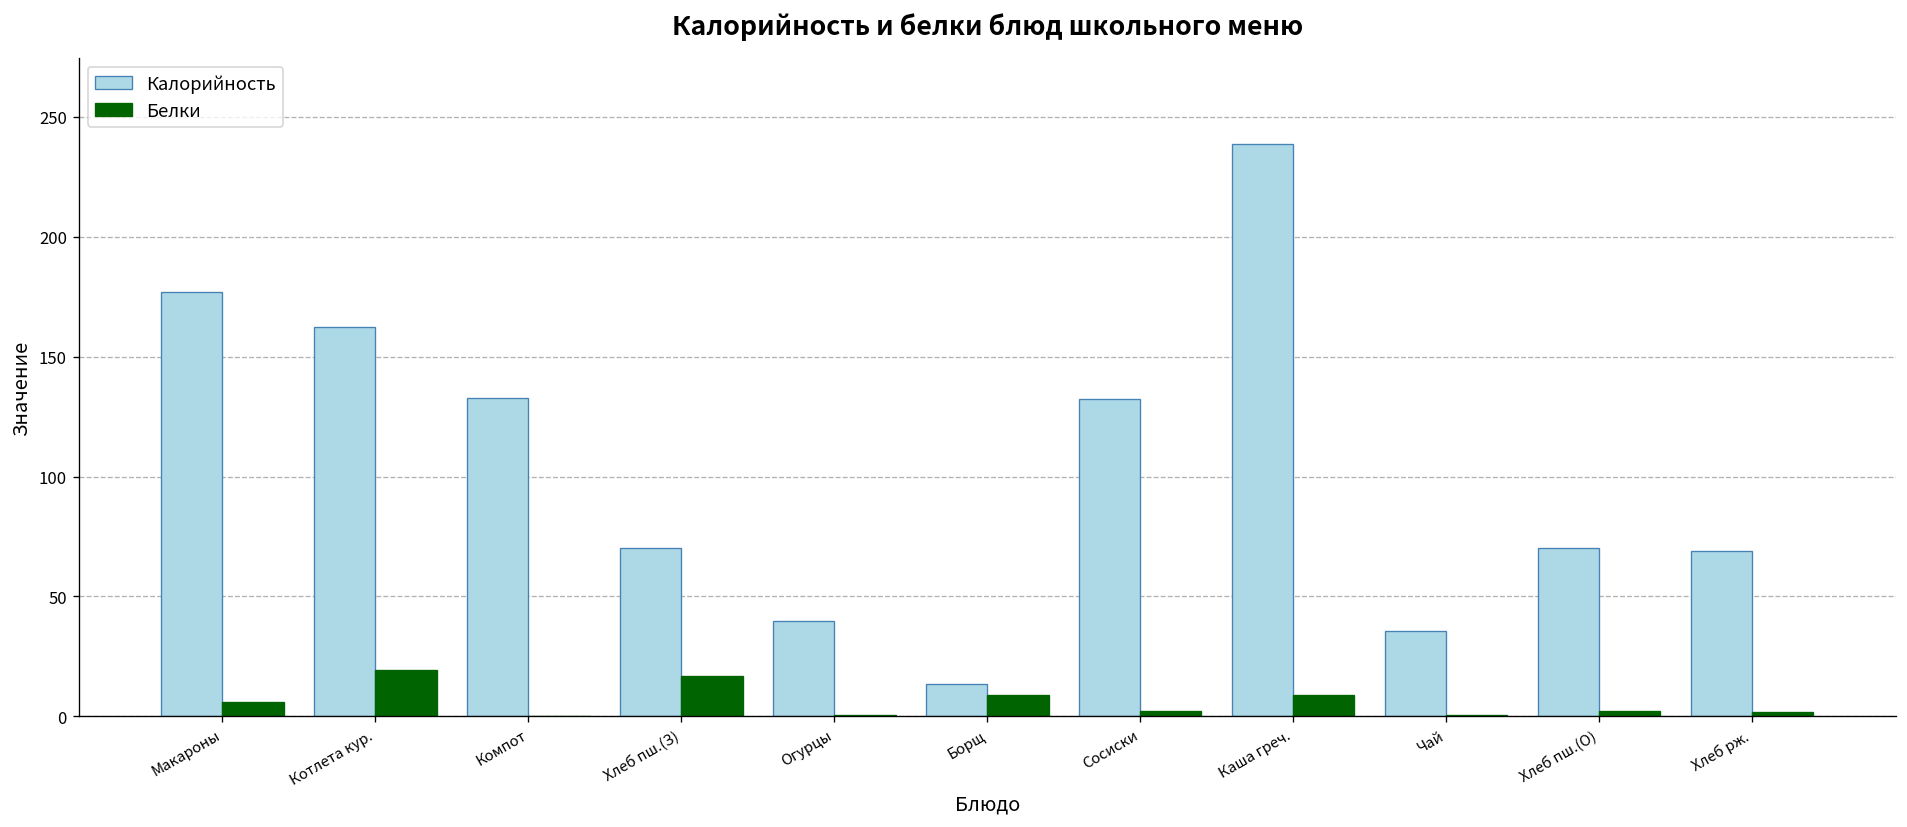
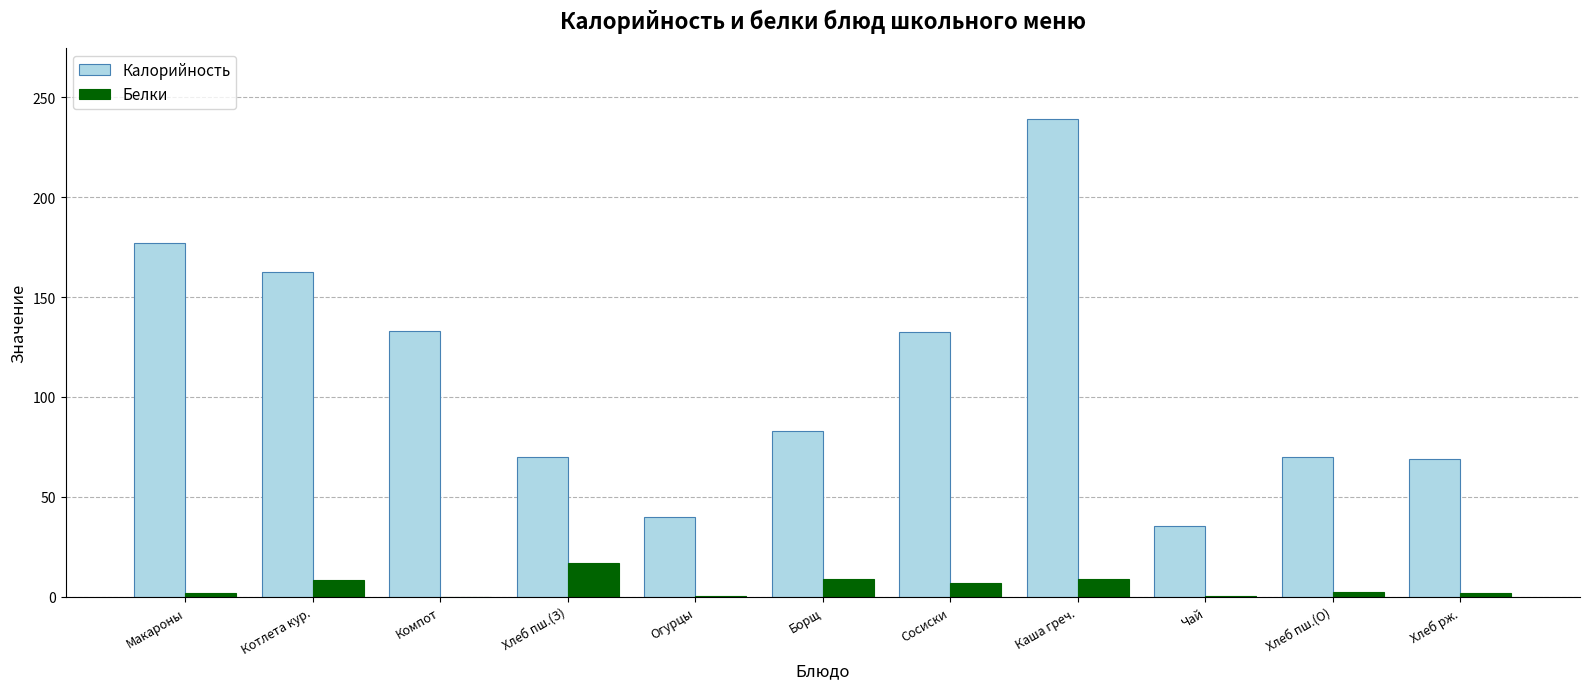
  {
    "Калорийность": {
      "Макароны": 177,
      "Котлета кур.": 162,
      "Компот": 133,
      "Хлеб пш.(З)": 70,
      "Огурцы": 40,
-     "Борщ": 14,
+     "Борщ": 83,
      "Сосиски": 133,
      "Каша греч.": 239,
      "Чай": 36,
      "Хлеб пш.(О)": 70,
      "Хлеб рж.": 69
    },
    "Белки": {
-     "Макароны": 6,
-     "Котлета кур.": 20,
+     "Макароны": 2,
+     "Котлета кур.": 8,
      "Компот": 0,
      "Хлеб пш.(З)": 17,
      "Борщ": 9,
-     "Сосиски": 2,
+     "Сосиски": 7,
      "Каша греч.": 9,
      "Хлеб пш.(О)": 2,
      "Хлеб рж.": 2
    }
  }
